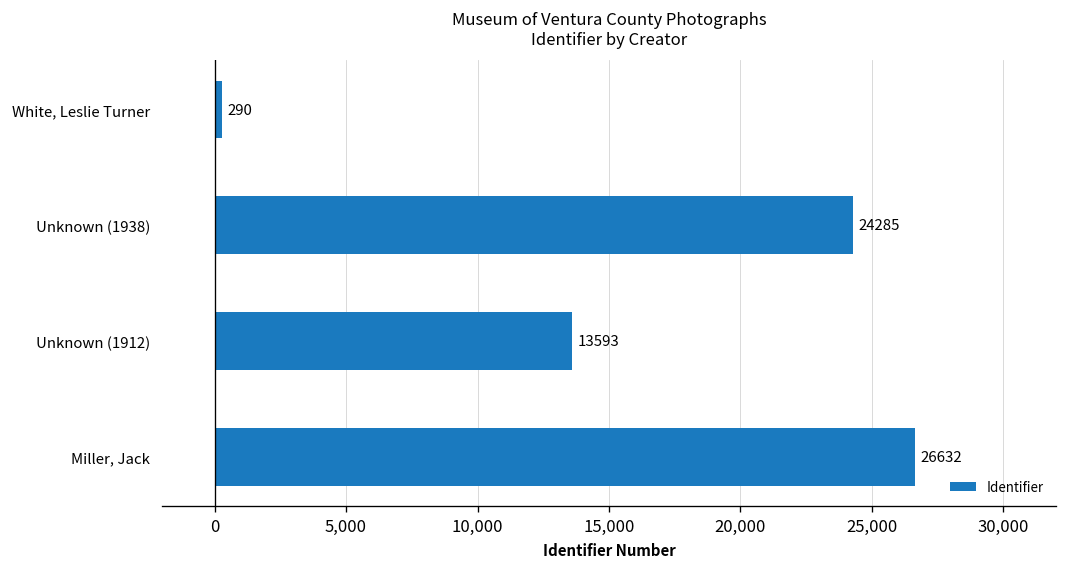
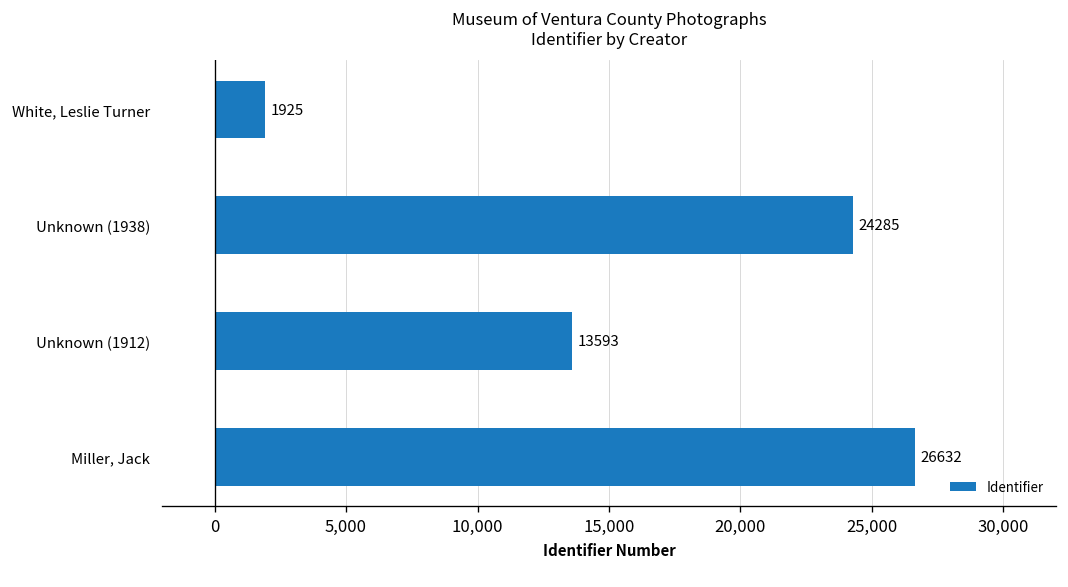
  {
-   "White, Leslie Turner": 290,
+   "White, Leslie Turner": 1925,
    "Unknown (1938)": 24285,
    "Unknown (1912)": 13593,
    "Miller, Jack": 26632
  }
